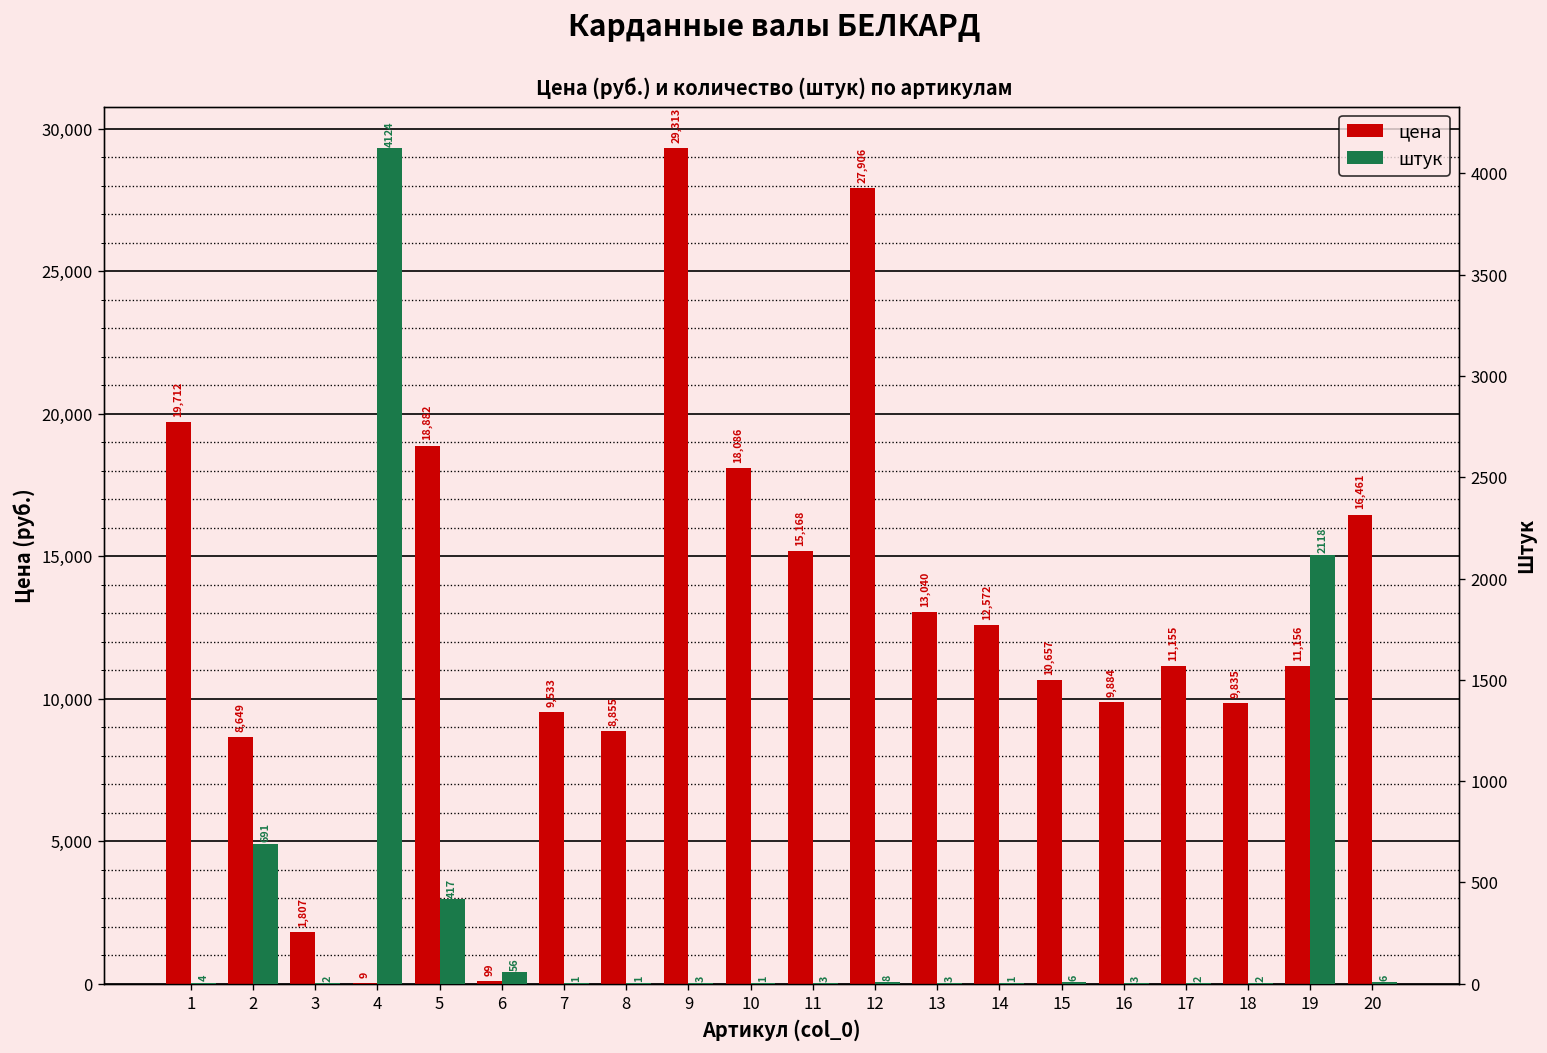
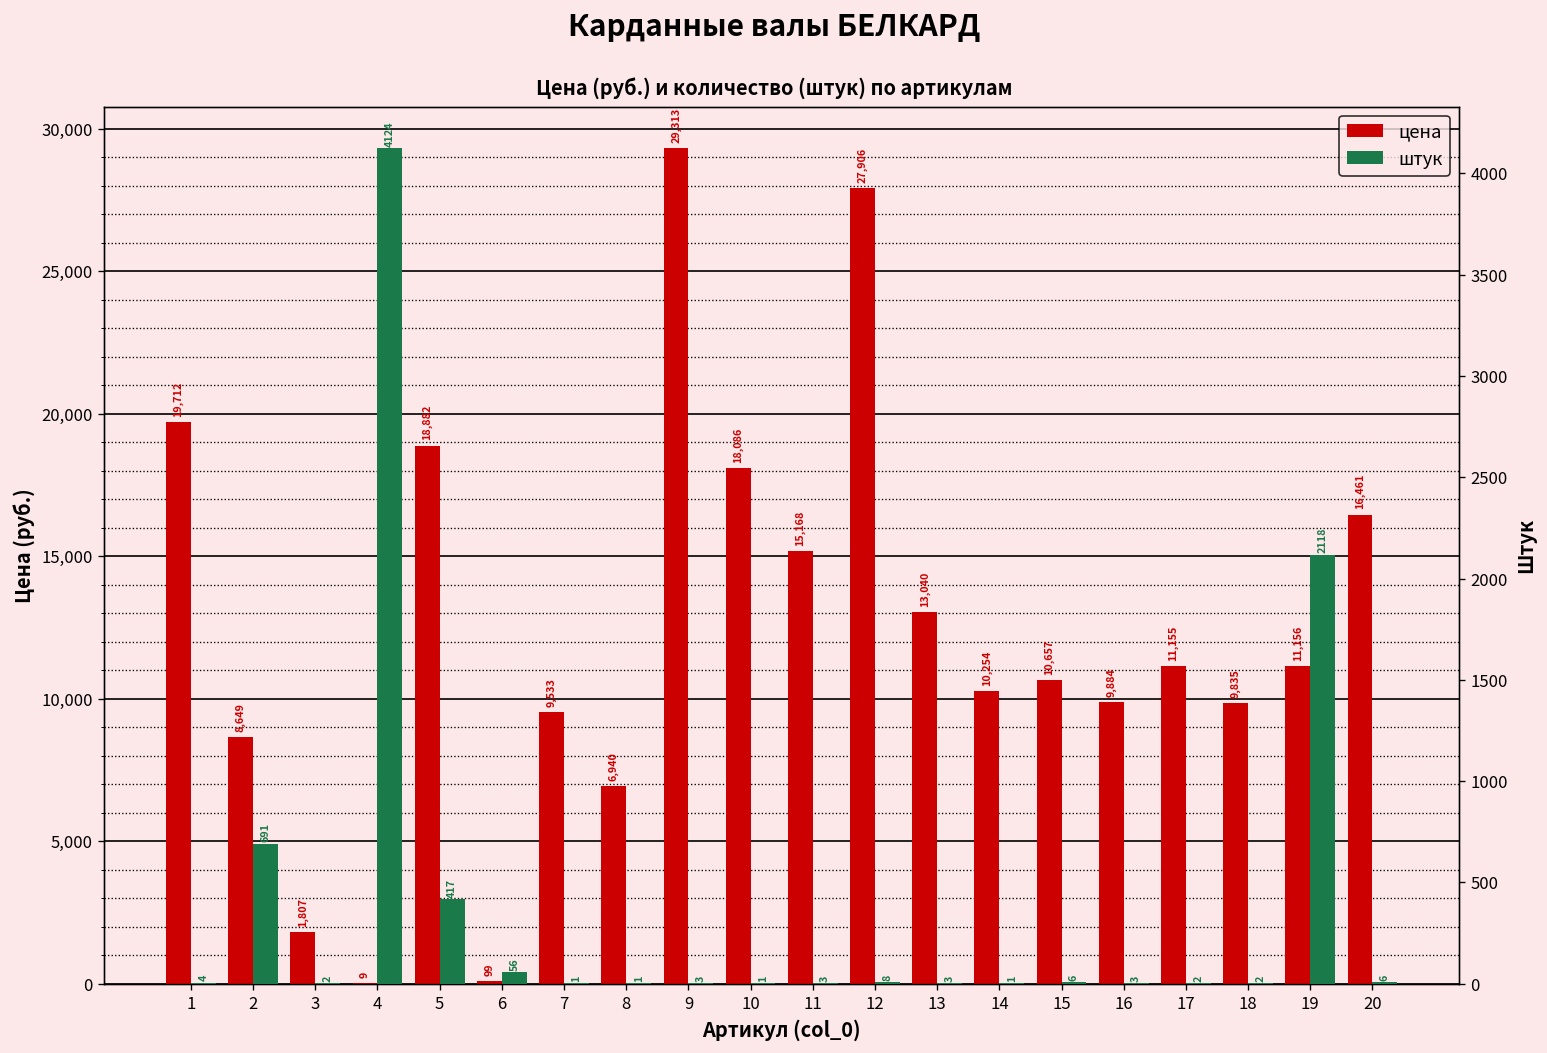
  {
    "цена": {
      "1": "19,712",
      "2": "8,649",
      "3": "1,807",
      "4": "9",
      "5": "18,882",
      "6": "99",
      "7": "9,533",
-     "8": "8,855",
+     "8": "6,940",
      "9": "29,313",
      "10": "18,086",
      "11": "15,168",
      "12": "27,906",
      "13": "13,040",
-     "14": "12,572",
+     "14": "10,254",
      "15": "10,657",
      "16": "9,884",
      "17": "11,155",
      "18": "9,835",
      "19": "11,156",
      "20": "16,461"
    },
    "штук": {
      "1": "4",
      "2": "691",
      "3": "2",
      "4": "4124",
      "5": "417",
      "6": "56",
      "7": "1",
      "8": "1",
      "9": "3",
      "10": "1",
      "11": "3",
      "12": "8",
      "13": "3",
      "14": "1",
      "15": "6",
      "16": "3",
      "17": "2",
      "18": "2",
      "19": "2118",
      "20": "6"
    }
  }
